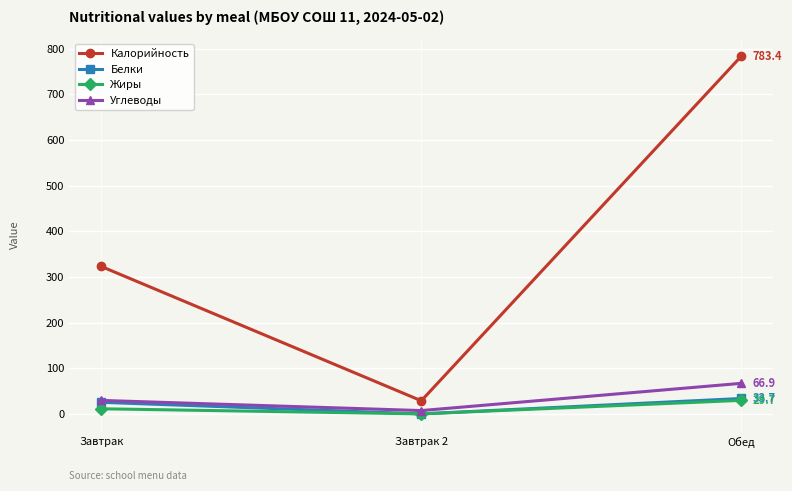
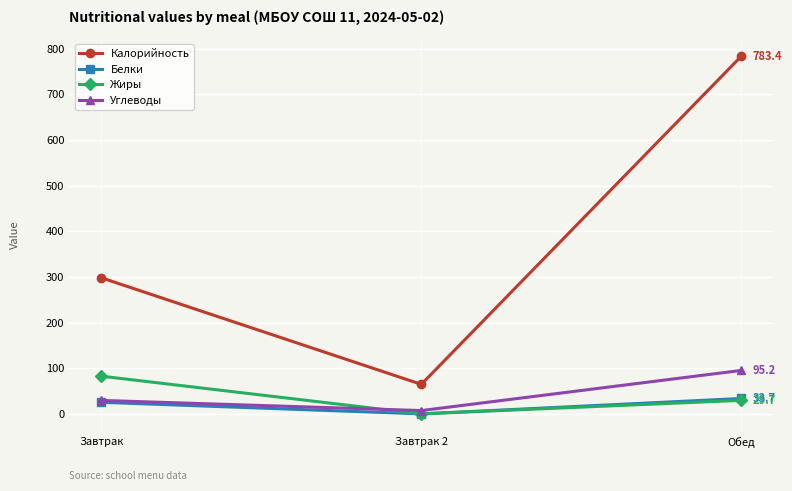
  {
    "Калорийность": {
-     "Завтрак": 320,
-     "Завтрак 2": 30
+     "Завтрак": 300,
+     "Завтрак 2": 60
    },
    "Жиры": {
-     "Завтрак": 10
+     "Завтрак": 80
    },
    "Углеводы": {
-     "Обед": 66.9
+     "Обед": 95.2
    }
  }
